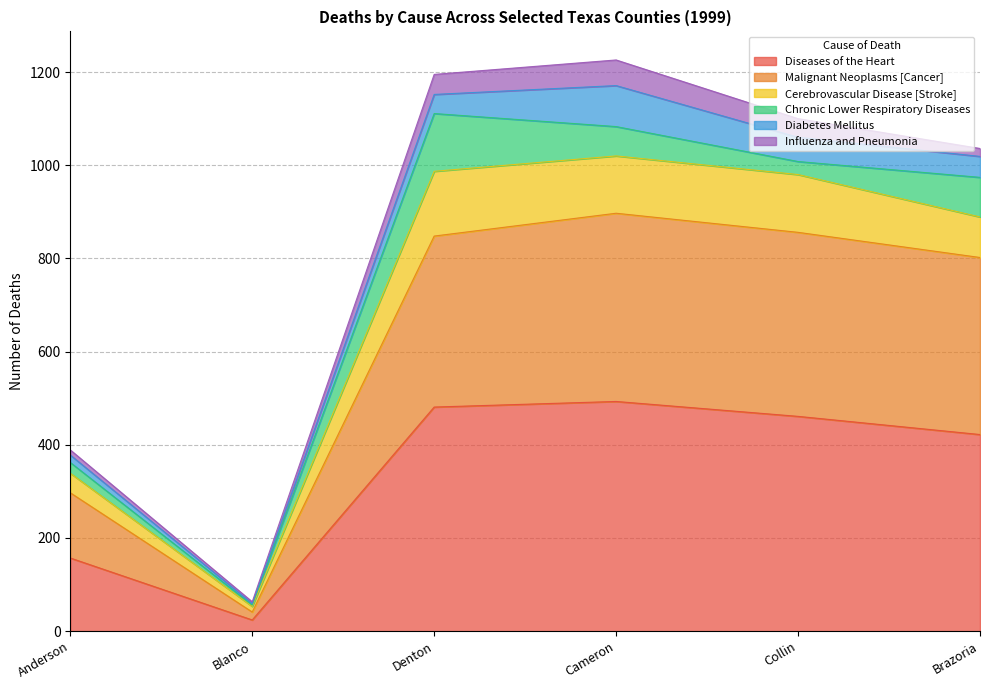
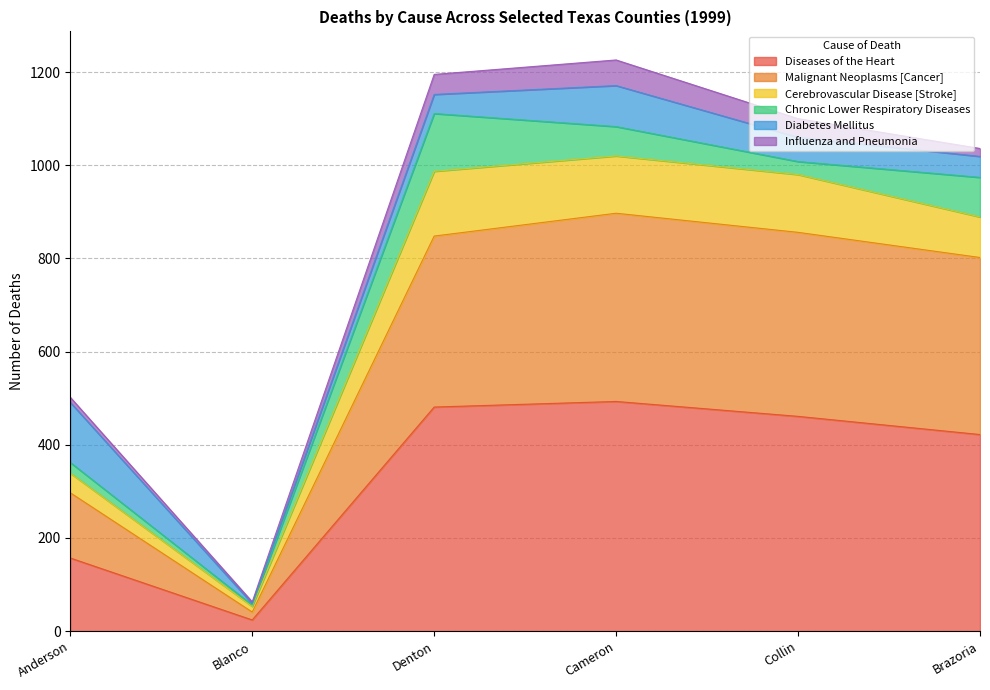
  {
    "Cerebrovascular Disease [Stroke]": {
      "Anderson": 40,
      "Denton": 140,
      "Cameron": 120,
      "Collin": 120,
      "Brazoria": 90
    },
    "Chronic Lower Respiratory Diseases": {
      "Anderson": 20,
      "Denton": 120,
      "Cameron": 60,
      "Collin": 30,
      "Brazoria": 90
    },
    "Diabetes Mellitus": {
-     "Anderson": 20,
+     "Anderson": 130,
      "Denton": 40,
      "Cameron": 90,
      "Brazoria": 50
    },
    "Influenza and Pneumonia": {
      "Anderson": 10,
      "Denton": 40,
      "Cameron": 60,
      "Brazoria": 20
    }
  }
